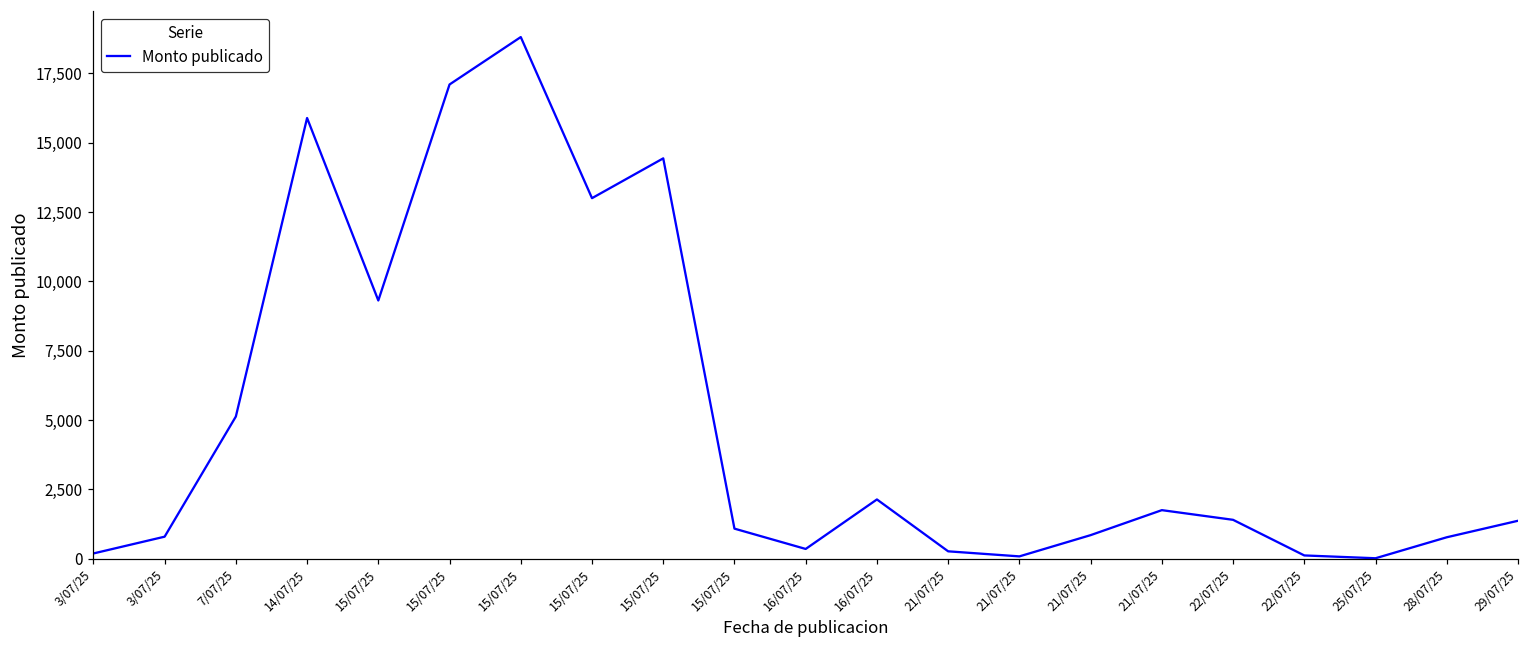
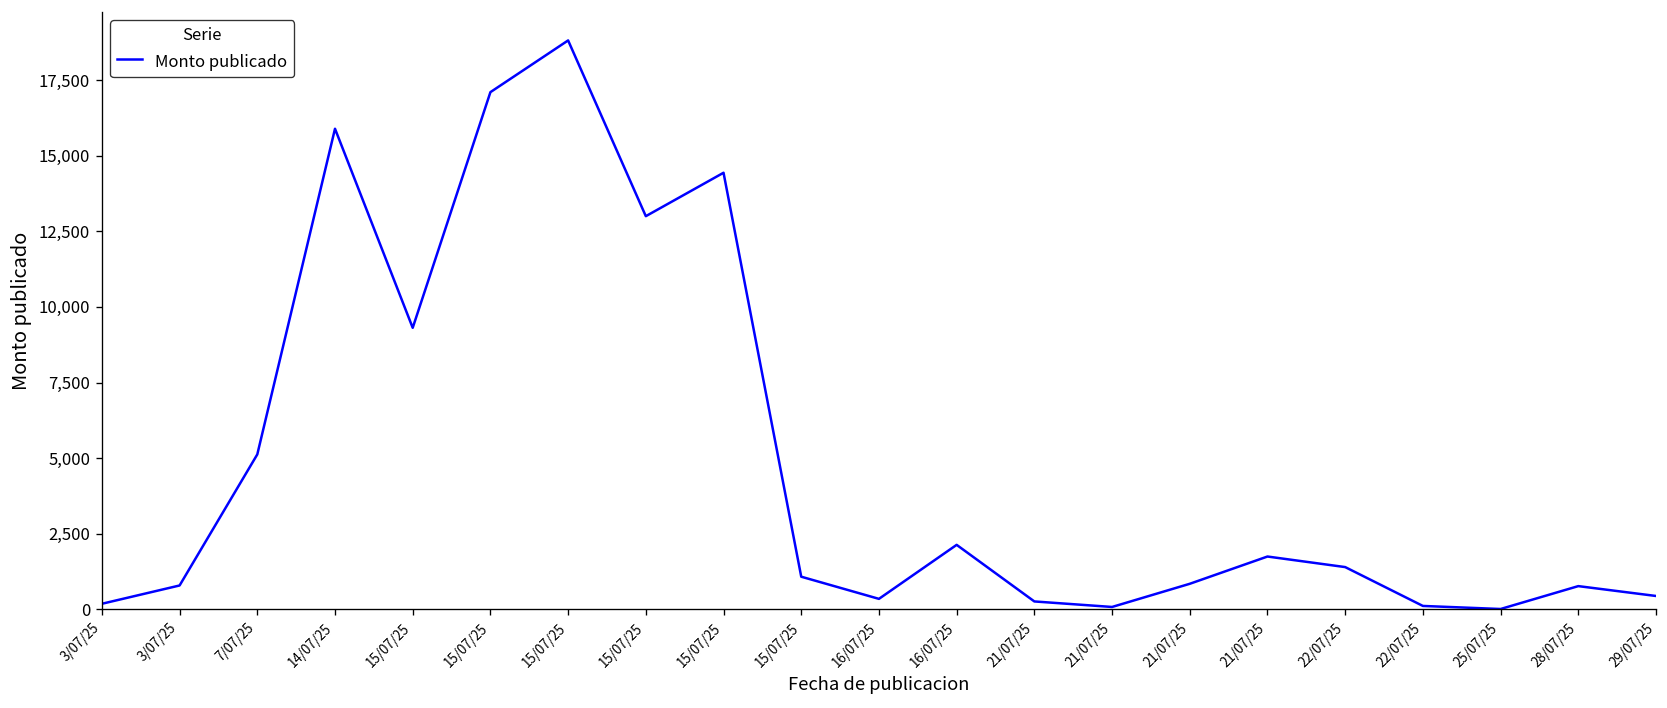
  {
    "7/07/25": "5,100",
    "14/07/25": "15,900",
    "25/07/25": "0",
    "28/07/25": "800",
-   "29/07/25": "1,400"
+   "29/07/25": "400"
  }
